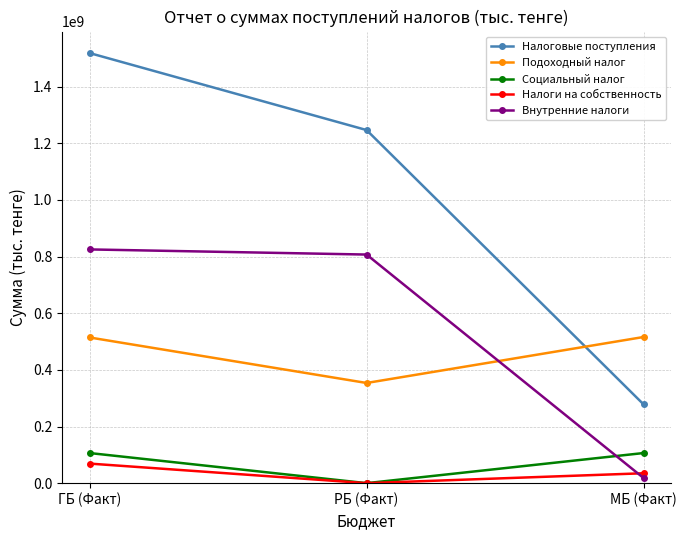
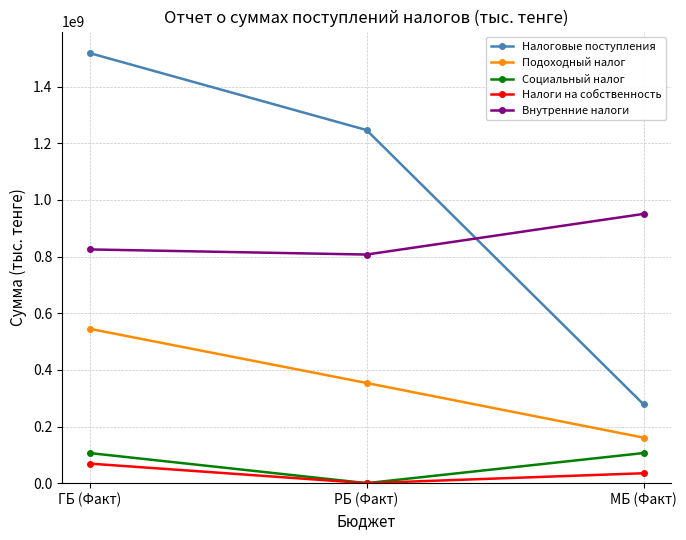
  {
    "Налоговые поступления": {
      "ГБ (Факт)": 1520000000,
      "РБ (Факт)": 1250000000,
      "МБ (Факт)": 280000000
    },
    "Подоходный налог": {
-     "ГБ (Факт)": 510000000,
+     "ГБ (Факт)": 540000000,
      "РБ (Факт)": 350000000,
-     "МБ (Факт)": 520000000
+     "МБ (Факт)": 160000000
    },
    "Социальный налог": {
      "ГБ (Факт)": 110000000,
      "МБ (Факт)": 110000000
    },
    "Налоги на собственность": {
      "ГБ (Факт)": 70000000,
      "МБ (Факт)": 30000000
    },
    "Внутренние налоги": {
      "ГБ (Факт)": 830000000,
      "РБ (Факт)": 810000000,
-     "МБ (Факт)": 20000000
+     "МБ (Факт)": 950000000
    }
  }
